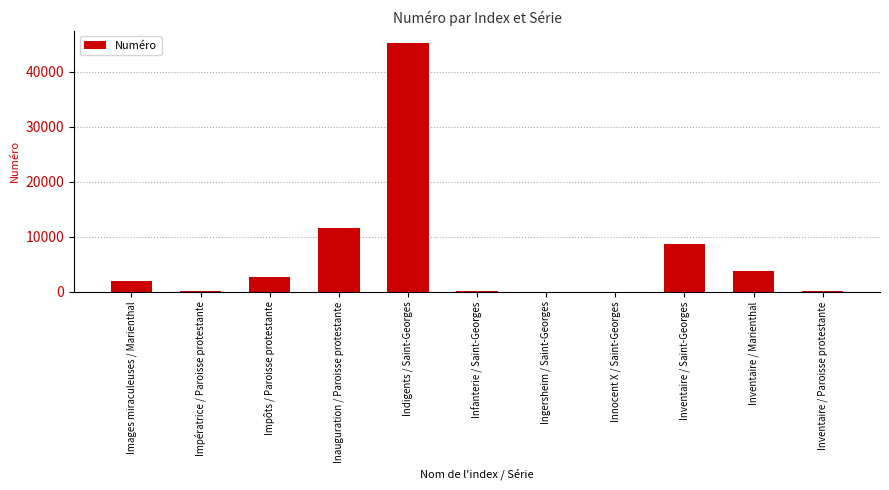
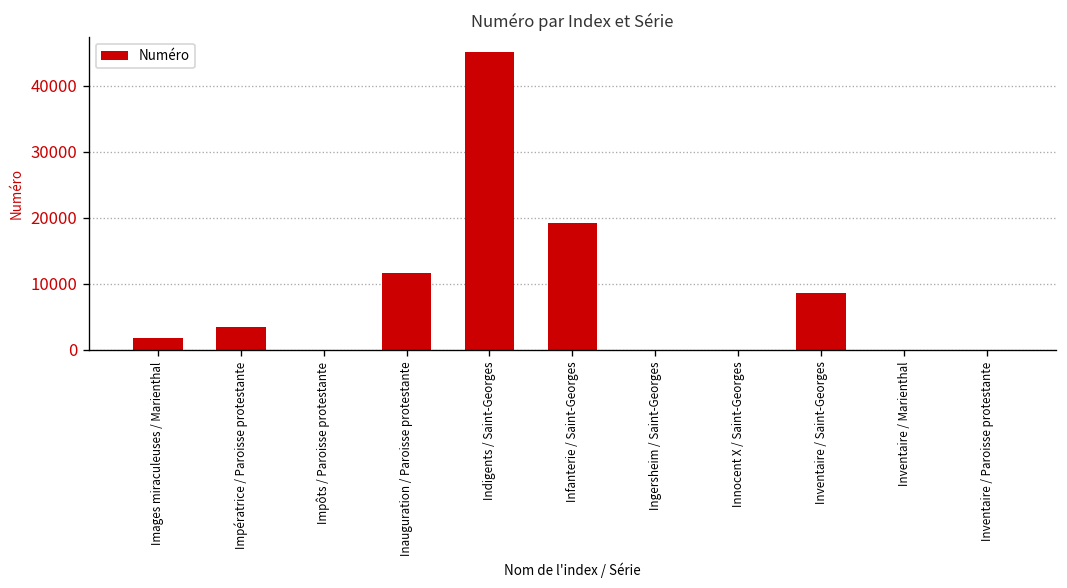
  {
    "Images miraculeuses / Marienthal": 2000,
-   "Impératrice / Paroisse protestante": 0,
-   "Impôts / Paroisse protestante": 3000,
+   "Impératrice / Paroisse protestante": 3000,
+   "Impôts / Paroisse protestante": 0,
    "Inauguration / Paroisse protestante": 12000,
    "Indigents / Saint-Georges": 45000,
-   "Infanterie / Saint-Georges": 0,
+   "Infanterie / Saint-Georges": 19000,
    "Inventaire / Saint-Georges": 9000,
-   "Inventaire / Marienthal": 4000
+   "Inventaire / Marienthal": 0
  }
